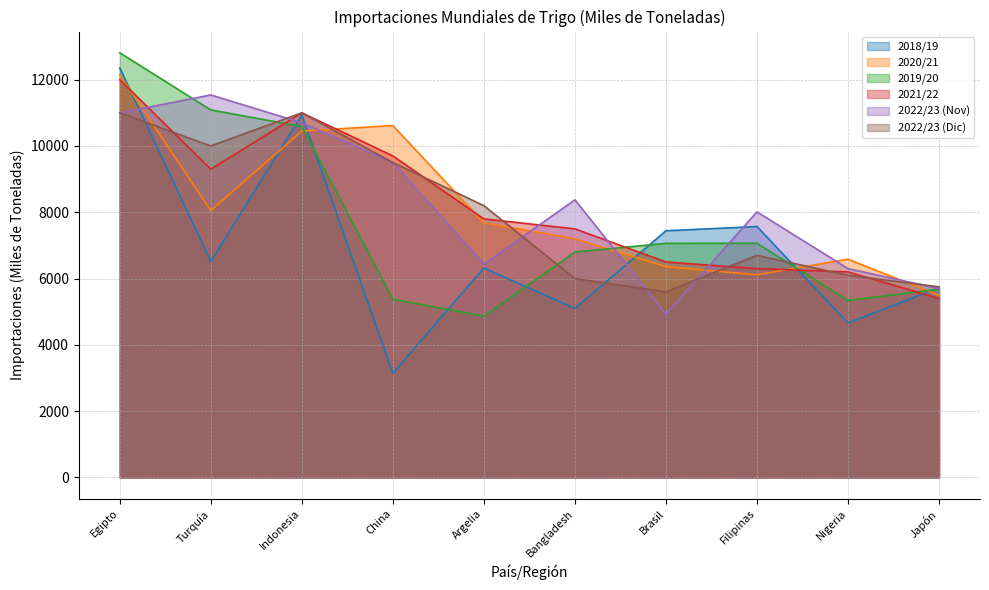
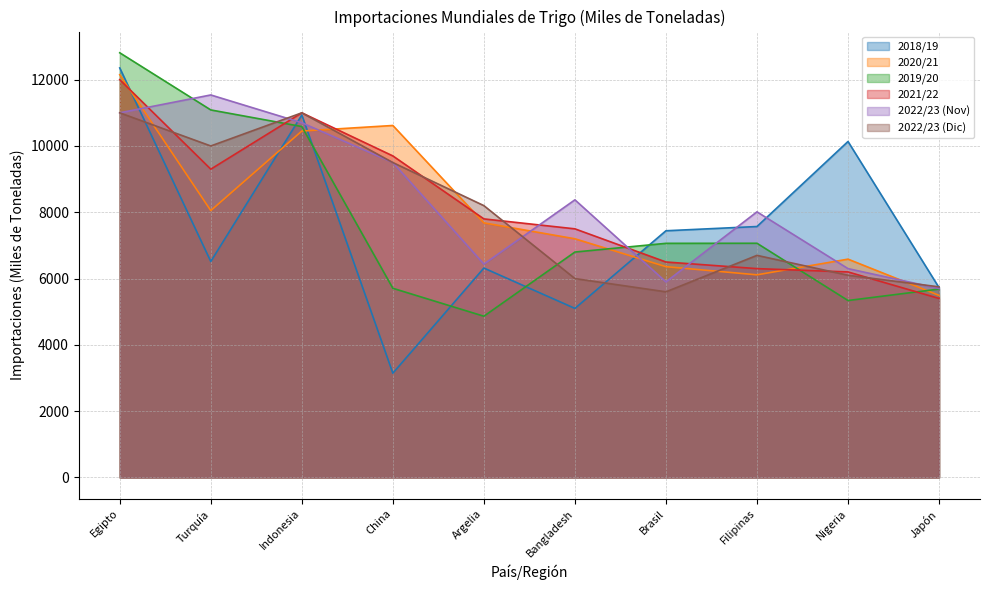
  {
    "2018/19": {
      "Egipto": 12400,
      "Turquía": 6500,
      "China": 3100,
      "Argelia": 6300,
      "Bangladesh": 5100,
      "Brasil": 7400,
      "Filipinas": 7600,
-     "Nigeria": 4700
+     "Nigeria": 10100
    },
    "2019/20": {
      "Egipto": 12800,
      "Turquía": 11100,
      "Indonesia": 10600,
-     "China": 5400,
+     "China": 5700,
      "Argelia": 4900,
      "Bangladesh": 6800,
      "Brasil": 7100,
      "Filipinas": 7100,
      "Nigeria": 5300
    },
    "2022/23 (Nov)": {
      "Turquía": 11500,
      "Indonesia": 10700,
      "Argelia": 6400,
      "Bangladesh": 8400,
-     "Brasil": 4900,
+     "Brasil": 5900,
      "Filipinas": 8000,
      "Nigeria": 6300
    }
  }
